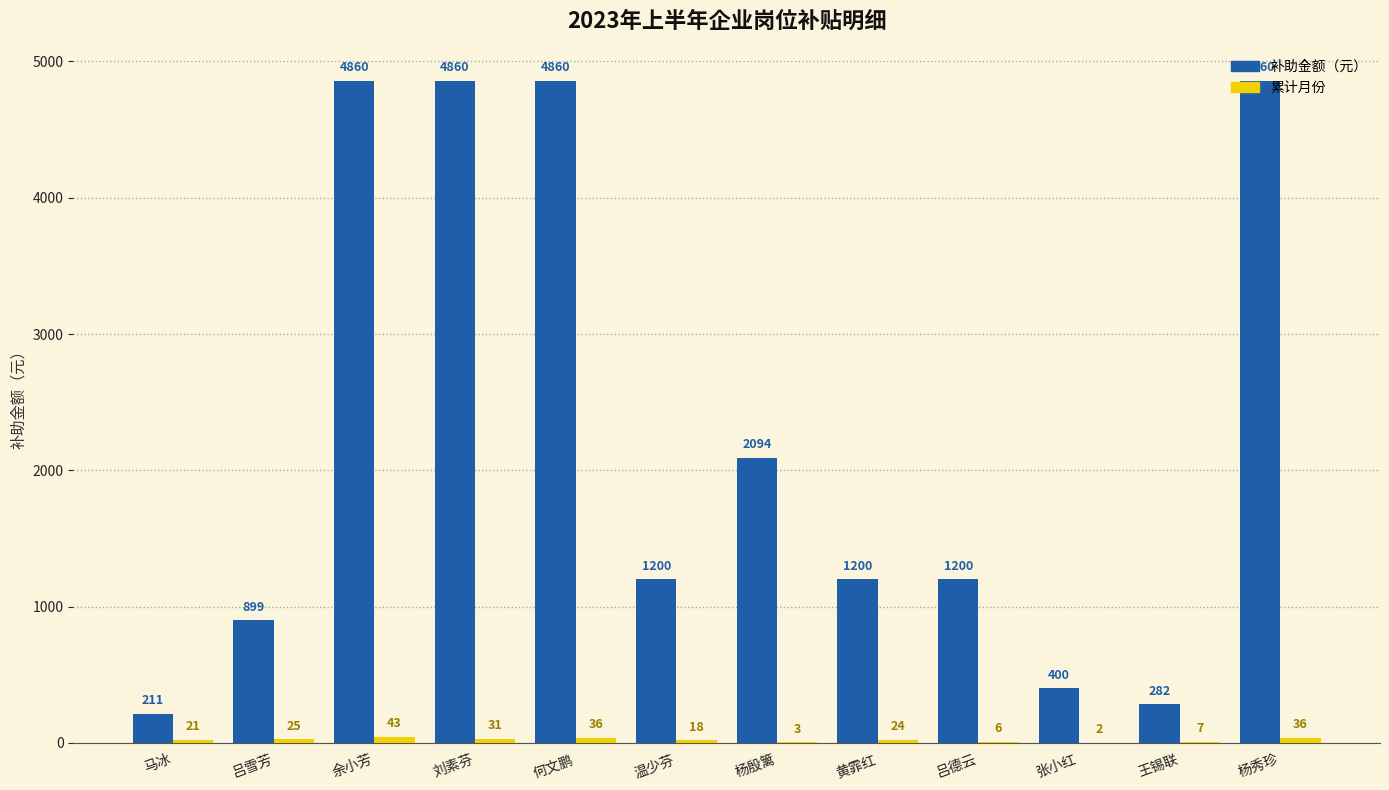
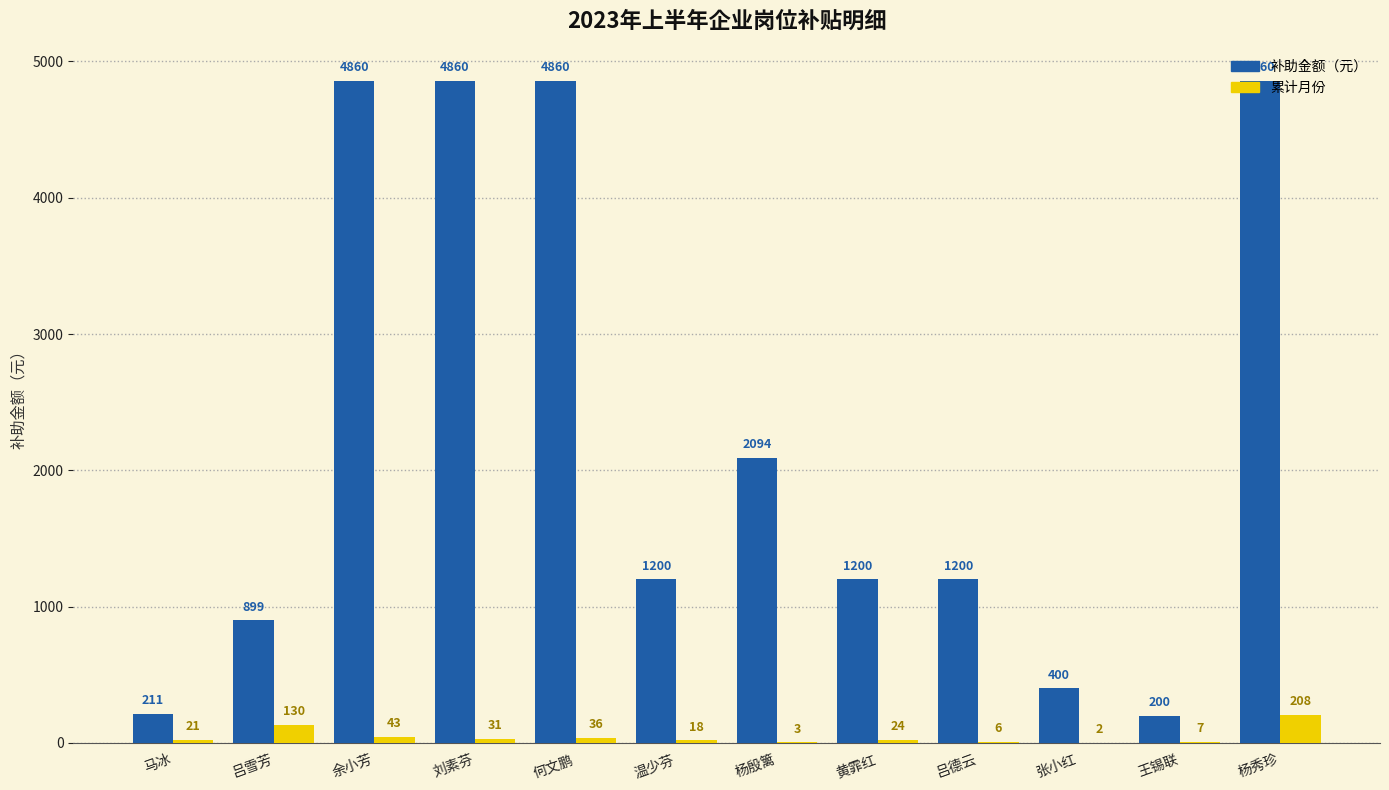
  {
    "补助金额（元）": {
      "马冰": 211,
      "吕雪芳": 899,
      "余小芳": 4860,
      "刘素芬": 4860,
      "何文鹏": 4860,
      "温少芬": 1200,
      "杨殷篱": 2094,
      "黄霏红": 1200,
      "吕德云": 1200,
      "张小红": 400,
-     "王锡联": 282,
+     "王锡联": 200,
      "杨秀珍": 4860
    },
    "累计月份": {
      "马冰": 21,
-     "吕雪芳": 25,
+     "吕雪芳": 130,
      "余小芳": 43,
      "刘素芬": 31,
      "何文鹏": 36,
      "温少芬": 18,
      "杨殷篱": 3,
      "黄霏红": 24,
      "吕德云": 6,
      "张小红": 2,
      "王锡联": 7,
-     "杨秀珍": 36
+     "杨秀珍": 208
    }
  }
